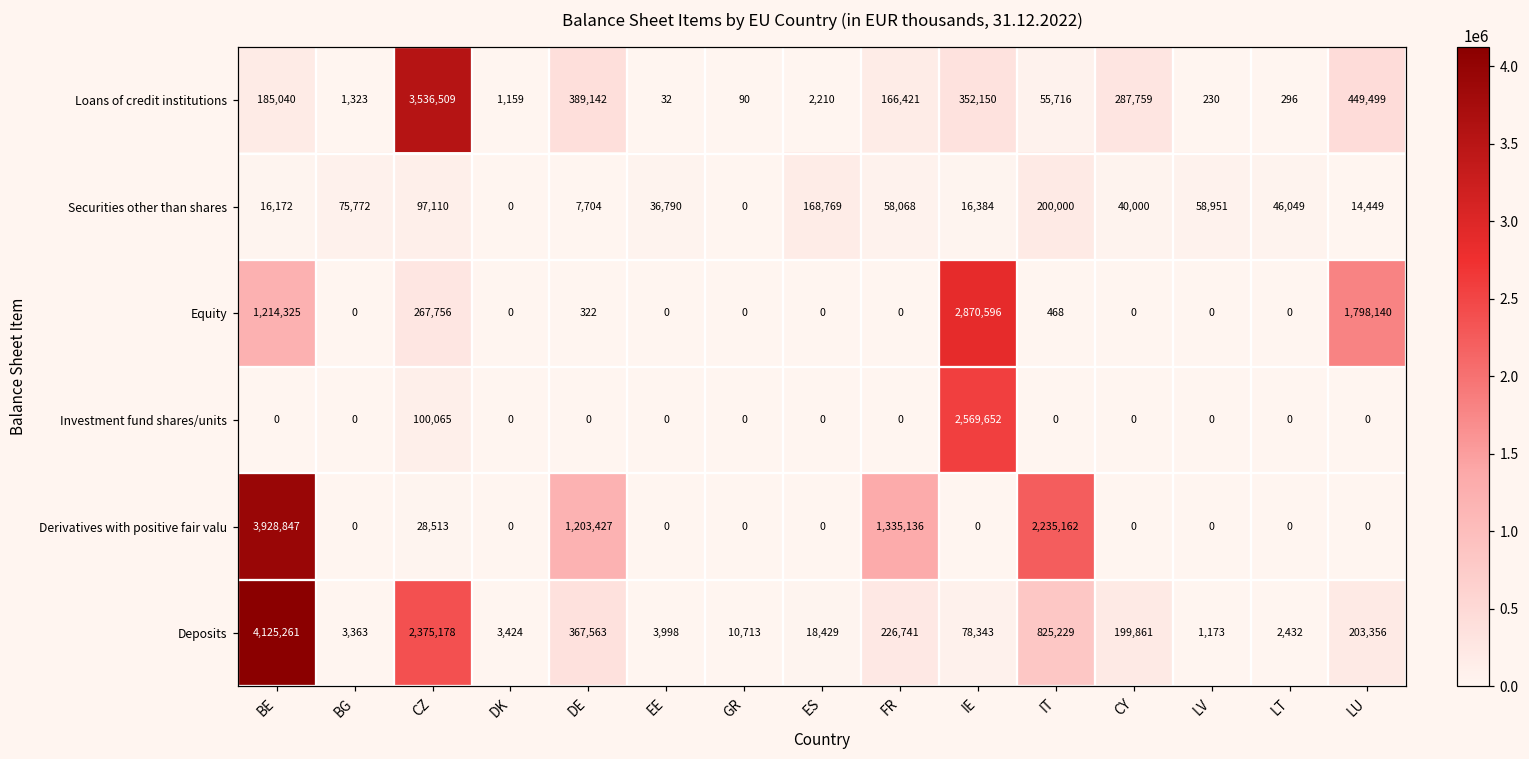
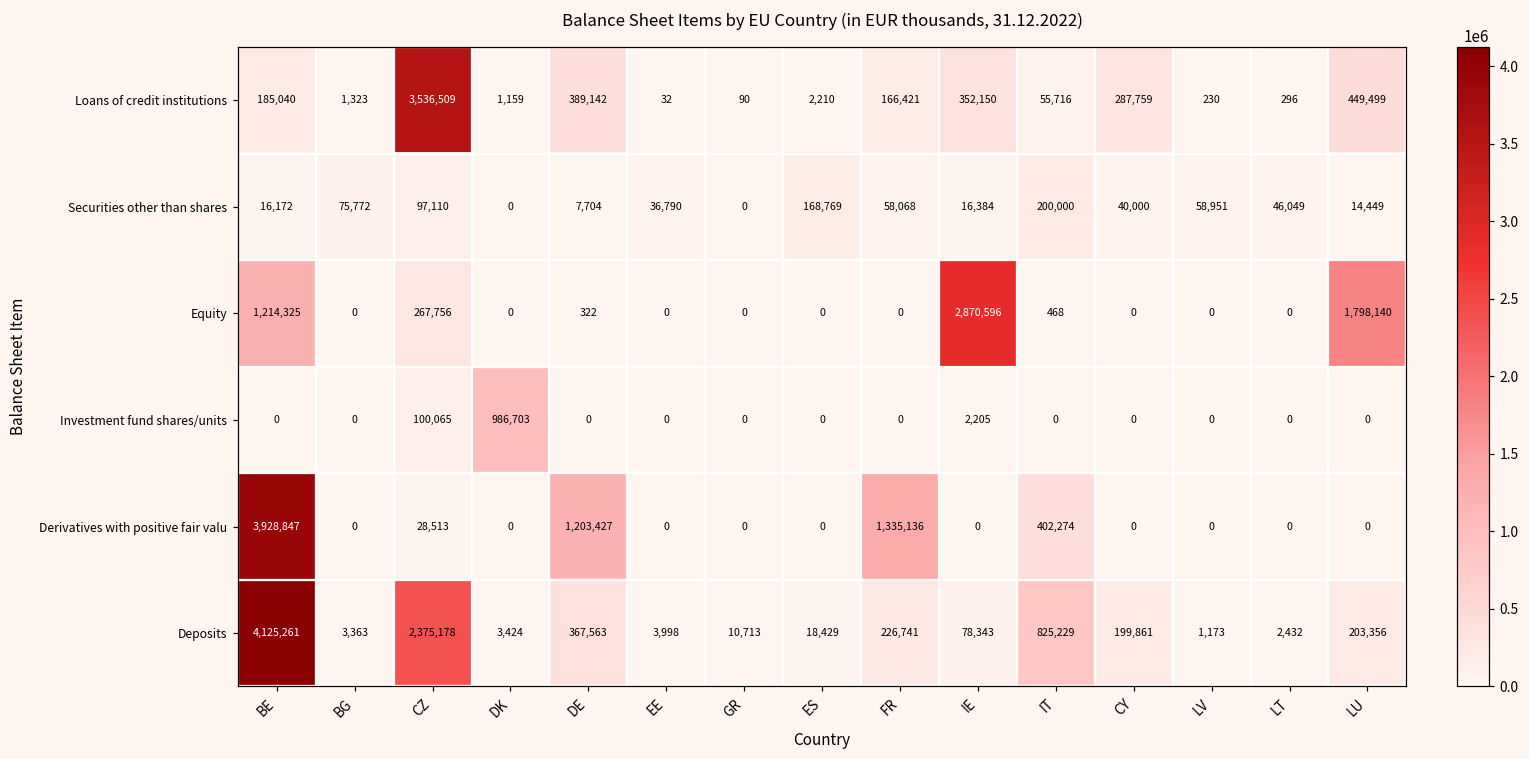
  {
    "Loans of credit institutions": {
      "BE": "185,040",
      "BG": "1,323",
      "CZ": "3,536,509",
      "DK": "1,159",
      "DE": "389,142",
      "EE": "32",
      "GR": "90",
      "ES": "2,210",
      "FR": "166,421",
      "IE": "352,150",
      "IT": "55,716",
      "CY": "287,759",
      "LV": "230",
      "LT": "296",
      "LU": "449,499"
    },
    "Securities other than shares": {
      "BE": "16,172",
      "BG": "75,772",
      "CZ": "97,110",
      "DK": "0",
      "DE": "7,704",
      "EE": "36,790",
      "GR": "0",
      "ES": "168,769",
      "FR": "58,068",
      "IE": "16,384",
      "IT": "200,000",
      "CY": "40,000",
      "LV": "58,951",
      "LT": "46,049",
      "LU": "14,449"
    },
    "Equity": {
      "BE": "1,214,325",
      "BG": "0",
      "CZ": "267,756",
      "DK": "0",
      "DE": "322",
      "EE": "0",
      "GR": "0",
      "ES": "0",
      "FR": "0",
      "IE": "2,870,596",
      "IT": "468",
      "CY": "0",
      "LV": "0",
      "LT": "0",
      "LU": "1,798,140"
    },
    "Investment fund shares/units": {
      "BE": "0",
      "BG": "0",
      "CZ": "100,065",
-     "DK": "0",
+     "DK": "986,703",
      "DE": "0",
      "EE": "0",
      "GR": "0",
      "ES": "0",
      "FR": "0",
-     "IE": "2,569,652",
+     "IE": "2,205",
      "IT": "0",
      "CY": "0",
      "LV": "0",
      "LT": "0",
      "LU": "0"
    },
    "Derivatives with positive fair valu": {
      "BE": "3,928,847",
      "BG": "0",
      "CZ": "28,513",
      "DK": "0",
      "DE": "1,203,427",
      "EE": "0",
      "GR": "0",
      "ES": "0",
      "FR": "1,335,136",
      "IE": "0",
-     "IT": "2,235,162",
+     "IT": "402,274",
      "CY": "0",
      "LV": "0",
      "LT": "0",
      "LU": "0"
    },
    "Deposits": {
      "BE": "4,125,261",
      "BG": "3,363",
      "CZ": "2,375,178",
      "DK": "3,424",
      "DE": "367,563",
      "EE": "3,998",
      "GR": "10,713",
      "ES": "18,429",
      "FR": "226,741",
      "IE": "78,343",
      "IT": "825,229",
      "CY": "199,861",
      "LV": "1,173",
      "LT": "2,432",
      "LU": "203,356"
    }
  }
